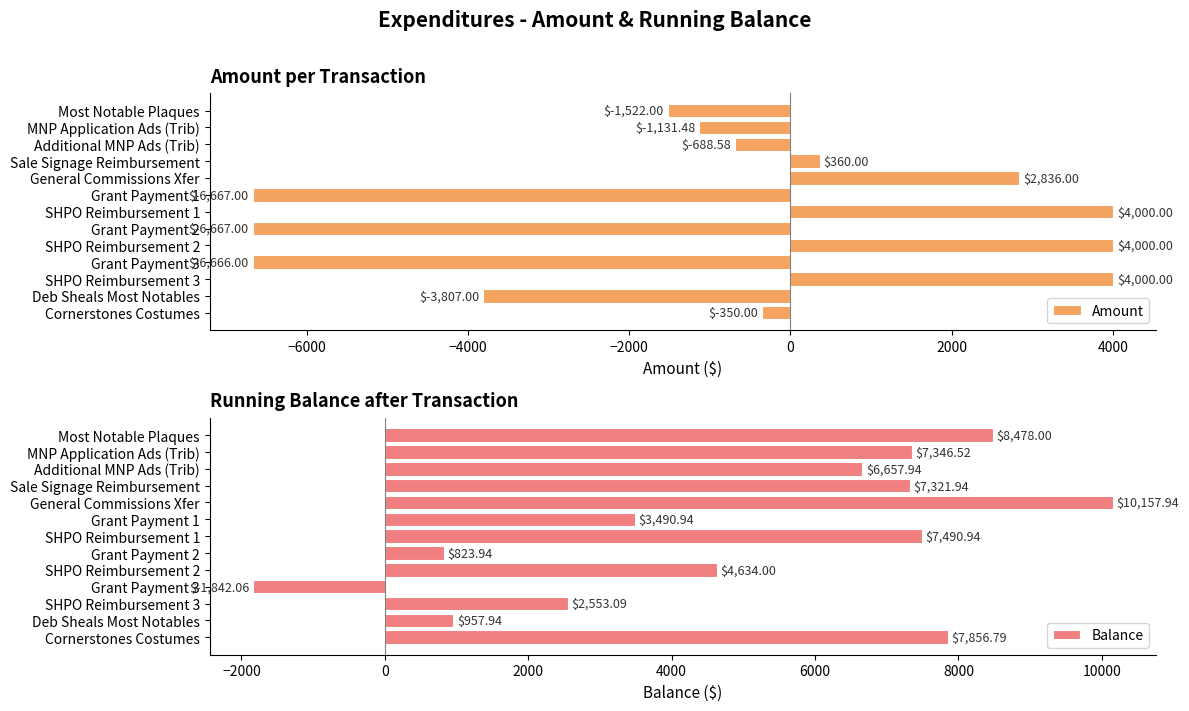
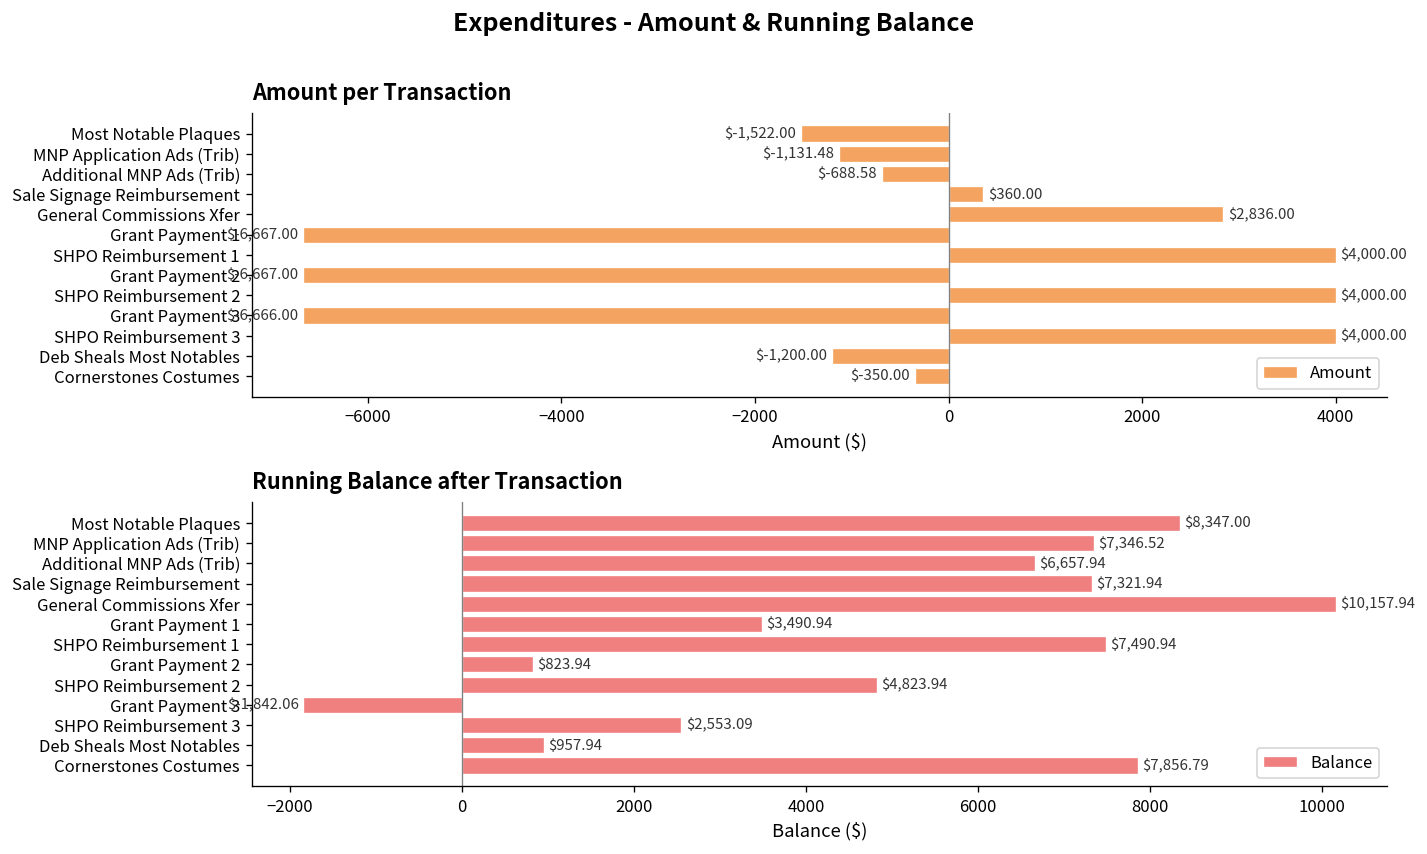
  {
    "Amount per Transaction": {
      "Most Notable Plaques": "$-1,522.00",
      "MNP Application Ads (Trib)": "$-1,131.48",
      "Additional MNP Ads (Trib)": "$-688.58",
      "Sale Signage Reimbursement": "$360.00",
      "General Commissions Xfer": "$2,836.00",
      "Grant Payment 1": "$-6,667.00",
      "SHPO Reimbursement 1": "$4,000.00",
      "Grant Payment 2": "$-6,667.00",
      "SHPO Reimbursement 2": "$4,000.00",
      "Grant Payment 3": "$-6,666.00",
      "SHPO Reimbursement 3": "$4,000.00",
-     "Deb Sheals Most Notables": "$-3,807.00",
+     "Deb Sheals Most Notables": "$-1,200.00",
      "Cornerstones Costumes": "$-350.00"
    },
    "Running Balance after Transaction": {
-     "Most Notable Plaques": "$8,478.00",
+     "Most Notable Plaques": "$8,347.00",
      "MNP Application Ads (Trib)": "$7,346.52",
      "Additional MNP Ads (Trib)": "$6,657.94",
      "Sale Signage Reimbursement": "$7,321.94",
      "General Commissions Xfer": "$10,157.94",
      "Grant Payment 1": "$3,490.94",
      "SHPO Reimbursement 1": "$7,490.94",
      "Grant Payment 2": "$823.94",
-     "SHPO Reimbursement 2": "$4,634.00",
+     "SHPO Reimbursement 2": "$4,823.94",
      "Grant Payment 3": "$-1,842.06",
      "SHPO Reimbursement 3": "$2,553.09",
      "Deb Sheals Most Notables": "$957.94",
      "Cornerstones Costumes": "$7,856.79"
    }
  }
